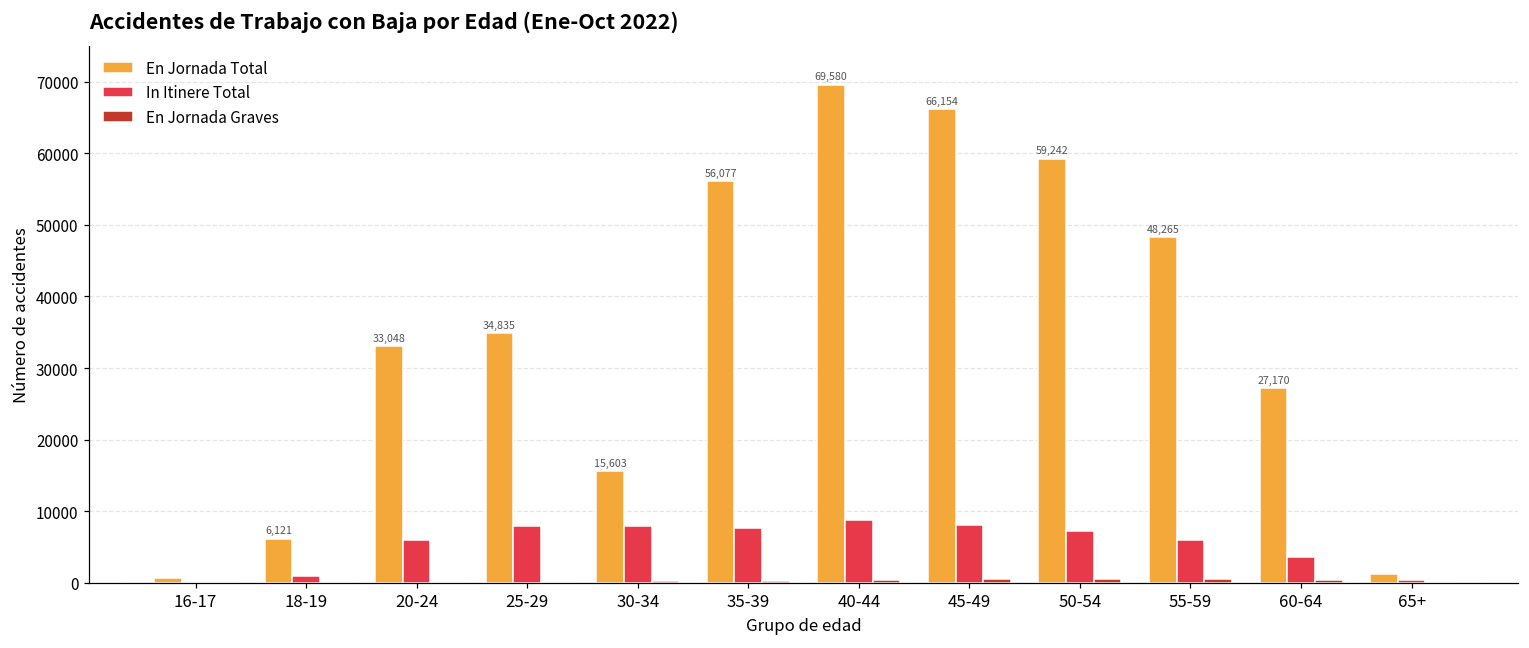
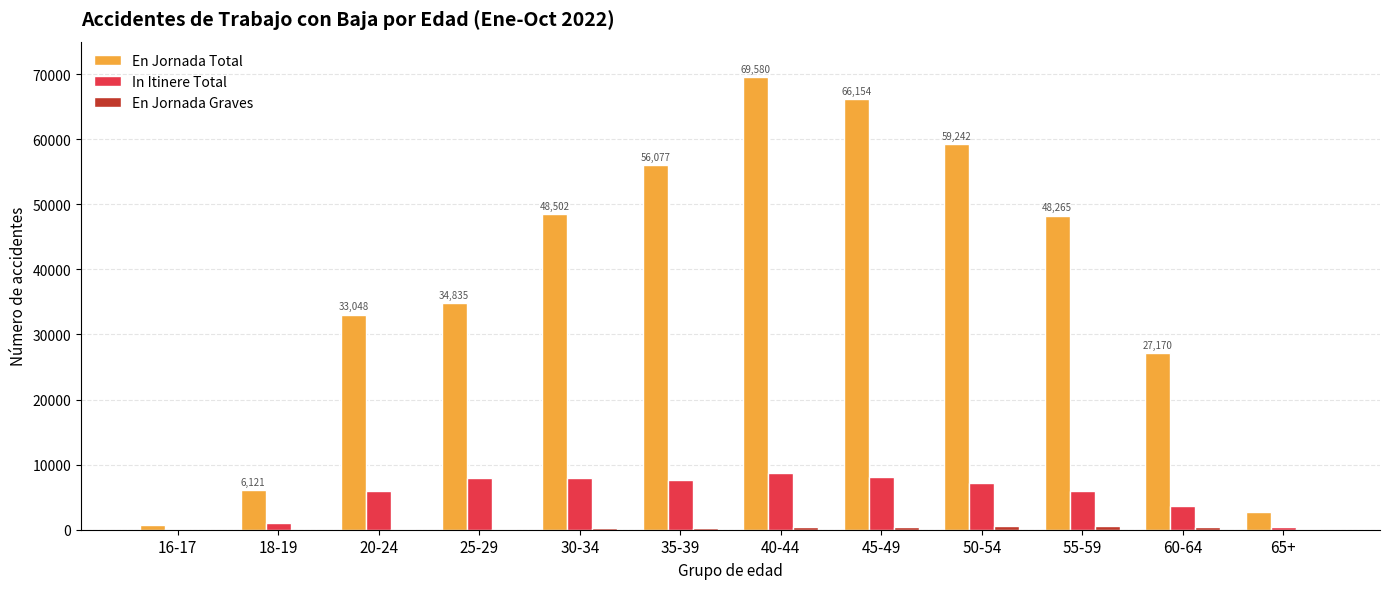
  {
    "En Jornada Total": {
      "18-19": "6,121",
      "20-24": "33,048",
      "25-29": "34,835",
-     "30-34": "15,603",
+     "30-34": "48,502",
      "35-39": "56,077",
      "40-44": "69,580",
      "45-49": "66,154",
      "50-54": "59,242",
      "55-59": "48,265",
      "60-64": "27,170",
-     "65+": "1000"
+     "65+": "3000"
    }
  }
